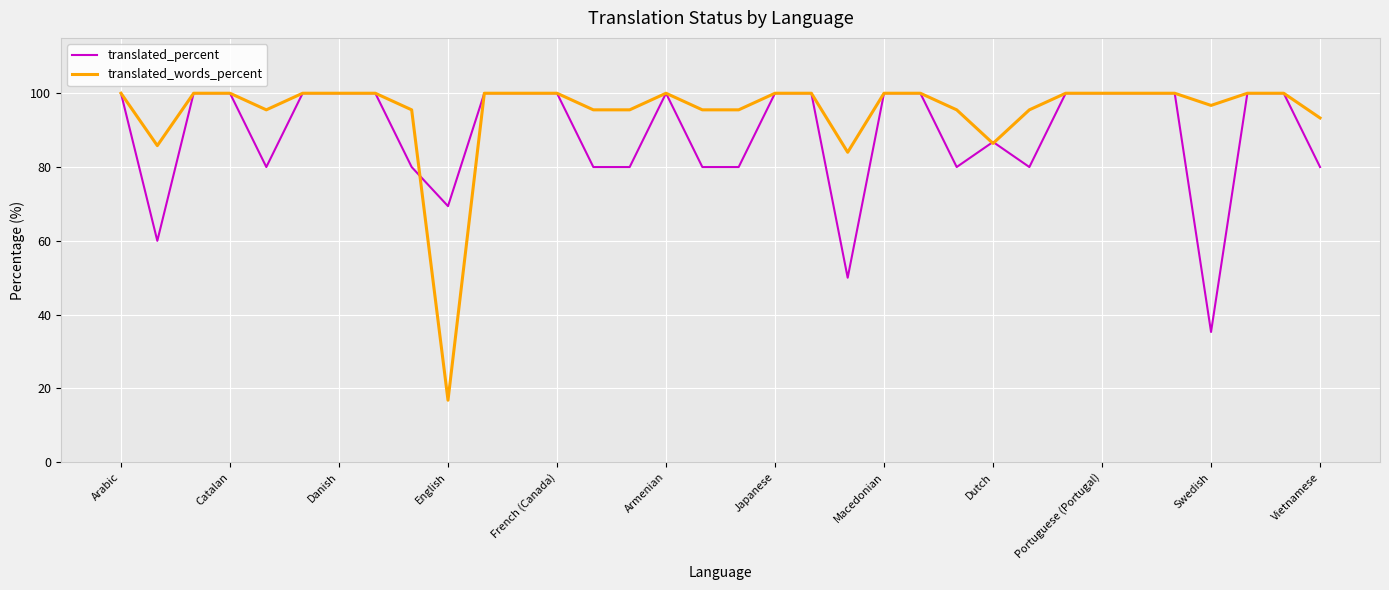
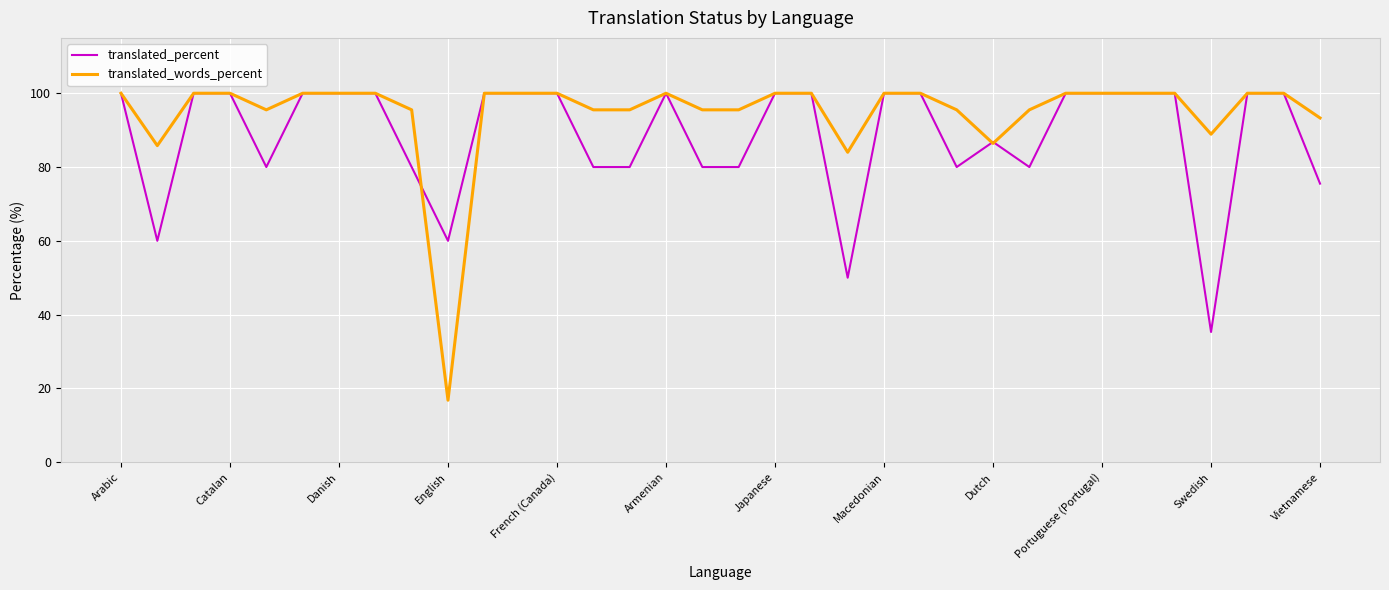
  {
    "translated_percent": {
-     "English": 69,
+     "English": 60,
      "Swedish": 35,
-     "Vietnamese": 80
+     "Vietnamese": 76
    },
    "translated_words_percent": {
      "English": 17,
-     "Swedish": 97,
+     "Swedish": 89,
      "Vietnamese": 93
    }
  }
